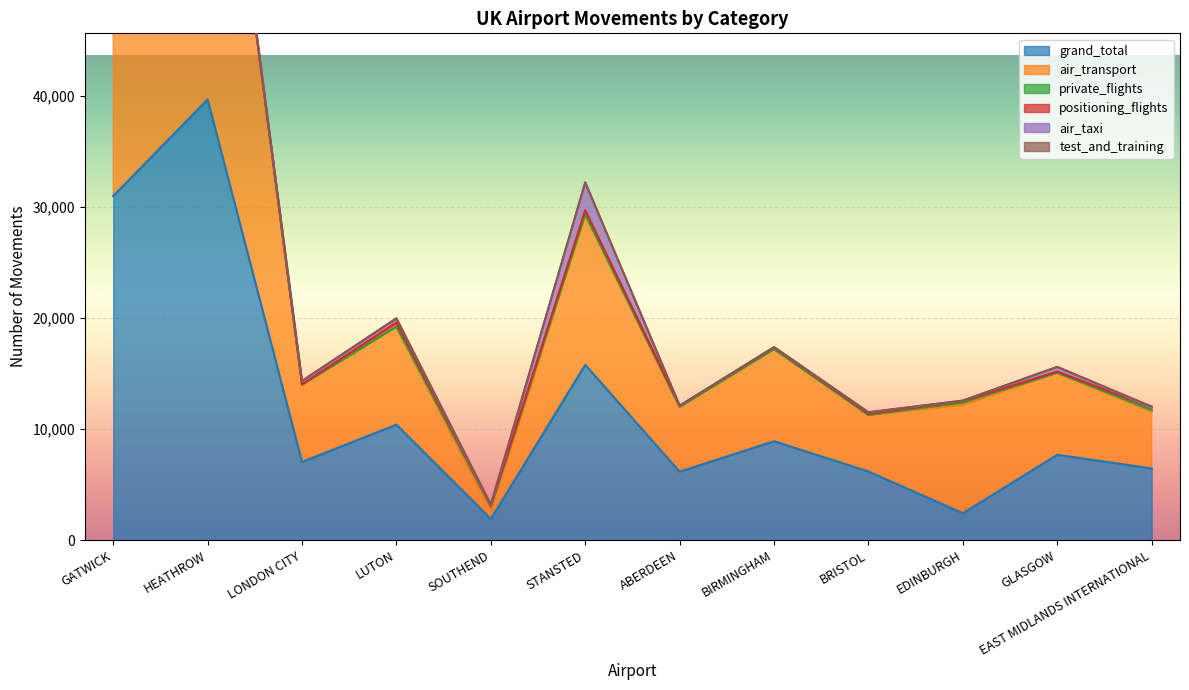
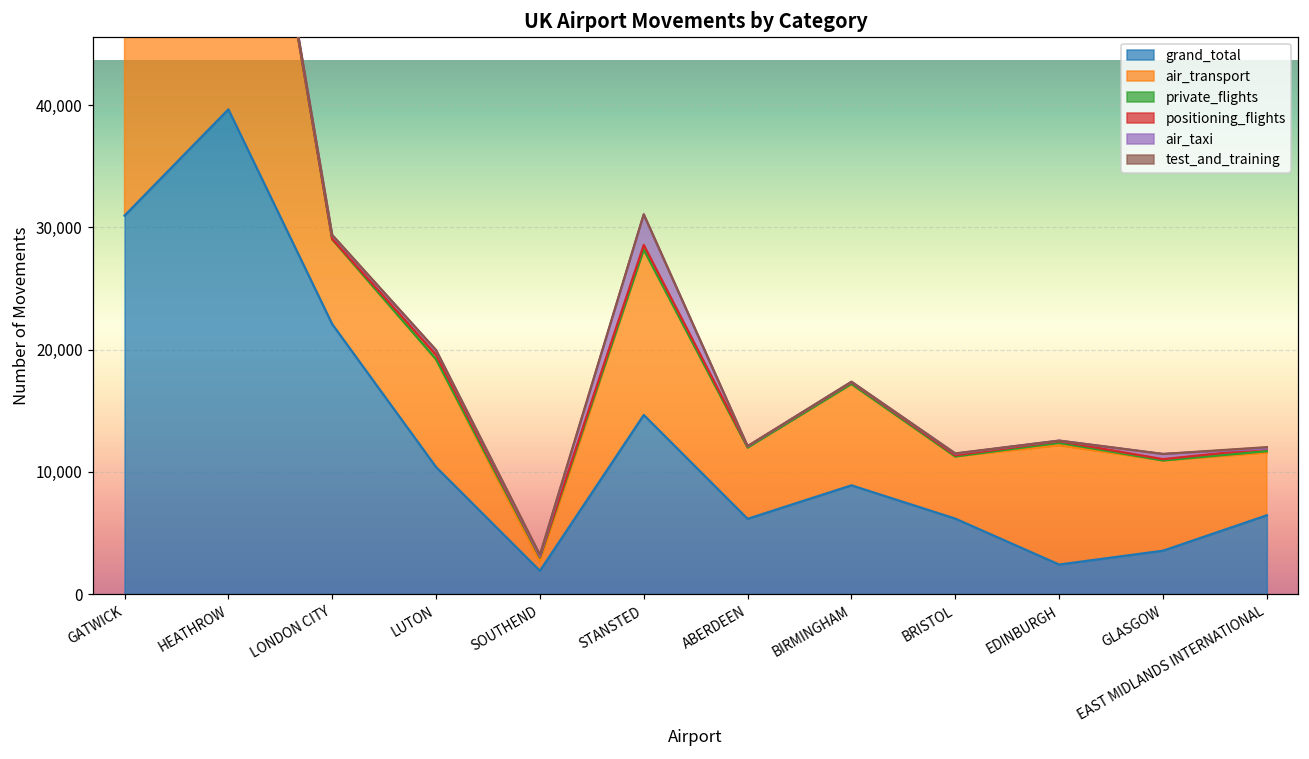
  {
    "grand_total": {
      "GATWICK": "31,000",
      "HEATHROW": "39,700",
-     "LONDON CITY": "7,000",
+     "LONDON CITY": "22,100",
      "LUTON": "10,400",
      "SOUTHEND": "1,900",
-     "STANSTED": "15,800",
+     "STANSTED": "14,600",
      "ABERDEEN": "6,200",
      "BIRMINGHAM": "8,900",
      "BRISTOL": "6,200",
      "EDINBURGH": "2,400",
-     "GLASGOW": "7,700",
+     "GLASGOW": "3,500",
      "EAST MIDLANDS INTERNATIONAL": "6,400"
    },
    "air_transport": {
      "SOUTHEND": "800"
    },
    "positioning_flights": {
      "LUTON": "400",
      "STANSTED": "400"
    }
  }
